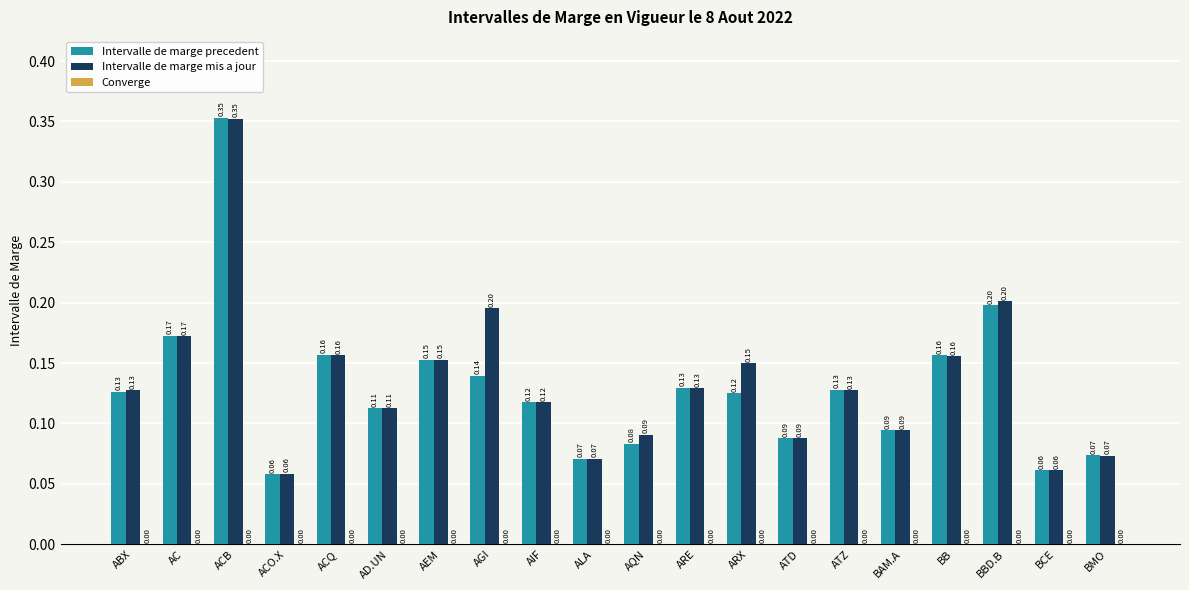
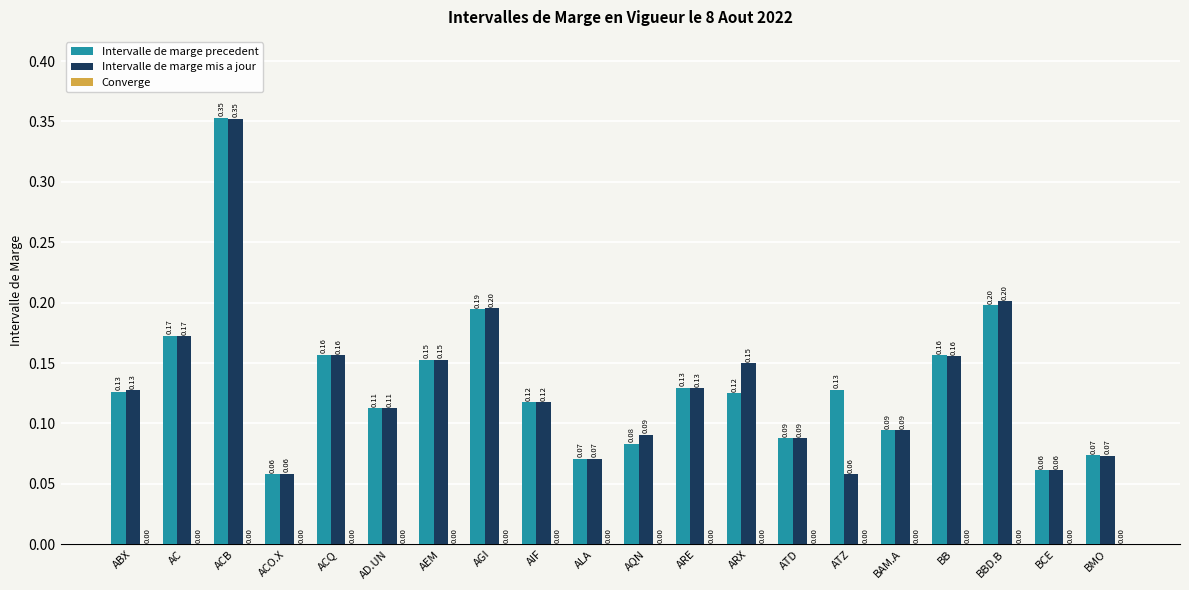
  {
    "Intervalle de marge precedent": {
      "ABX": 0.13,
      "AC": 0.17,
      "ACB": 0.35,
      "ACO.X": 0.06,
      "ACQ": 0.16,
      "AD.UN": 0.11,
      "AEM": 0.15,
-     "AGI": 0.14,
+     "AGI": 0.19,
      "AIF": 0.12,
      "ALA": 0.07,
      "AQN": 0.08,
      "ARE": 0.13,
      "ARX": 0.12,
      "ATD": 0.09,
      "ATZ": 0.13,
      "BAM.A": 0.09,
      "BB": 0.16,
      "BBD.B": 0.20,
      "BCE": 0.06,
      "BMO": 0.07
    },
    "Intervalle de marge mis a jour": {
      "ABX": 0.13,
      "AC": 0.17,
      "ACB": 0.35,
      "ACO.X": 0.06,
      "ACQ": 0.16,
      "AD.UN": 0.11,
      "AEM": 0.15,
      "AGI": 0.20,
      "AIF": 0.12,
      "ALA": 0.07,
      "AQN": 0.09,
      "ARE": 0.13,
      "ARX": 0.15,
      "ATD": 0.09,
-     "ATZ": 0.13,
+     "ATZ": 0.06,
      "BAM.A": 0.09,
      "BB": 0.16,
      "BBD.B": 0.20,
      "BCE": 0.06,
      "BMO": 0.07
    },
    "Converge": {
      "ABX": 0.00,
      "AC": 0.00,
      "ACB": 0.00,
      "ACO.X": 0.00,
      "ACQ": 0.00,
      "AD.UN": 0.00,
      "AEM": 0.00,
      "AGI": 0.00,
      "AIF": 0.00,
      "ALA": 0.00,
      "AQN": 0.00,
      "ARE": 0.00,
      "ARX": 0.00,
      "ATD": 0.00,
      "ATZ": 0.00,
      "BAM.A": 0.00,
      "BB": 0.00,
      "BBD.B": 0.00,
      "BCE": 0.00,
      "BMO": 0.00
    }
  }
